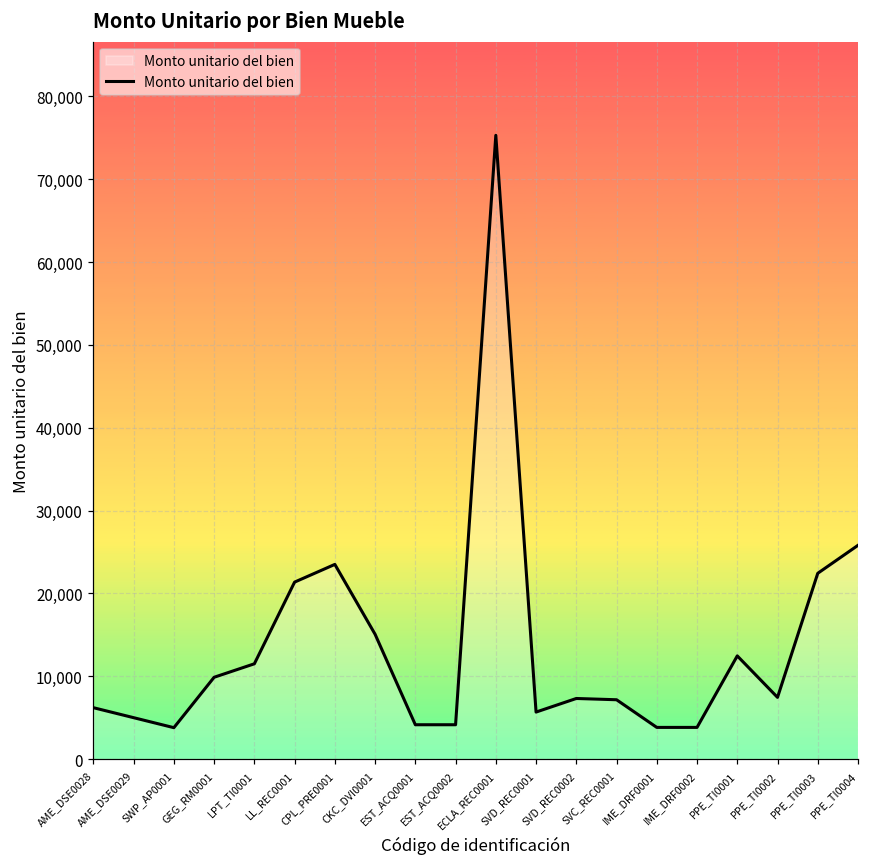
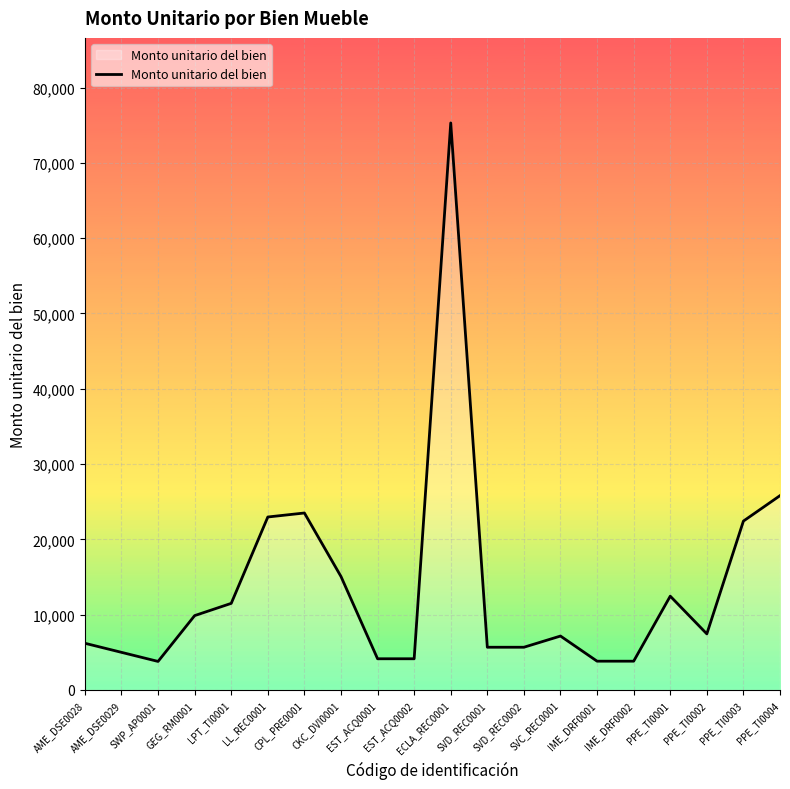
  {
    "AME_DSE0028": "6,000",
    "AME_DSE0029": "5,000",
    "SWP_AP0001": "4,000",
    "GEG_RM0001": "10,000",
    "LPT_TI0001": "11,000",
-   "LL_REC0001": "21,000",
+   "LL_REC0001": "23,000",
    "CPL_PRE0001": "23,000",
    "CKC_DVI0001": "15,000",
    "EST_ACQ0001": "4,000",
    "EST_ACQ0002": "4,000",
    "ECLA_REC0001": "75,000",
    "SVD_REC0001": "6,000",
-   "SVD_REC0002": "7,000",
+   "SVD_REC0002": "6,000",
    "SVC_REC0001": "7,000",
    "IME_DRF0001": "4,000",
    "IME_DRF0002": "4,000",
    "PPE_TI0001": "12,000",
    "PPE_TI0002": "7,000",
    "PPE_TI0003": "22,000",
    "PPE_TI0004": "26,000"
  }
